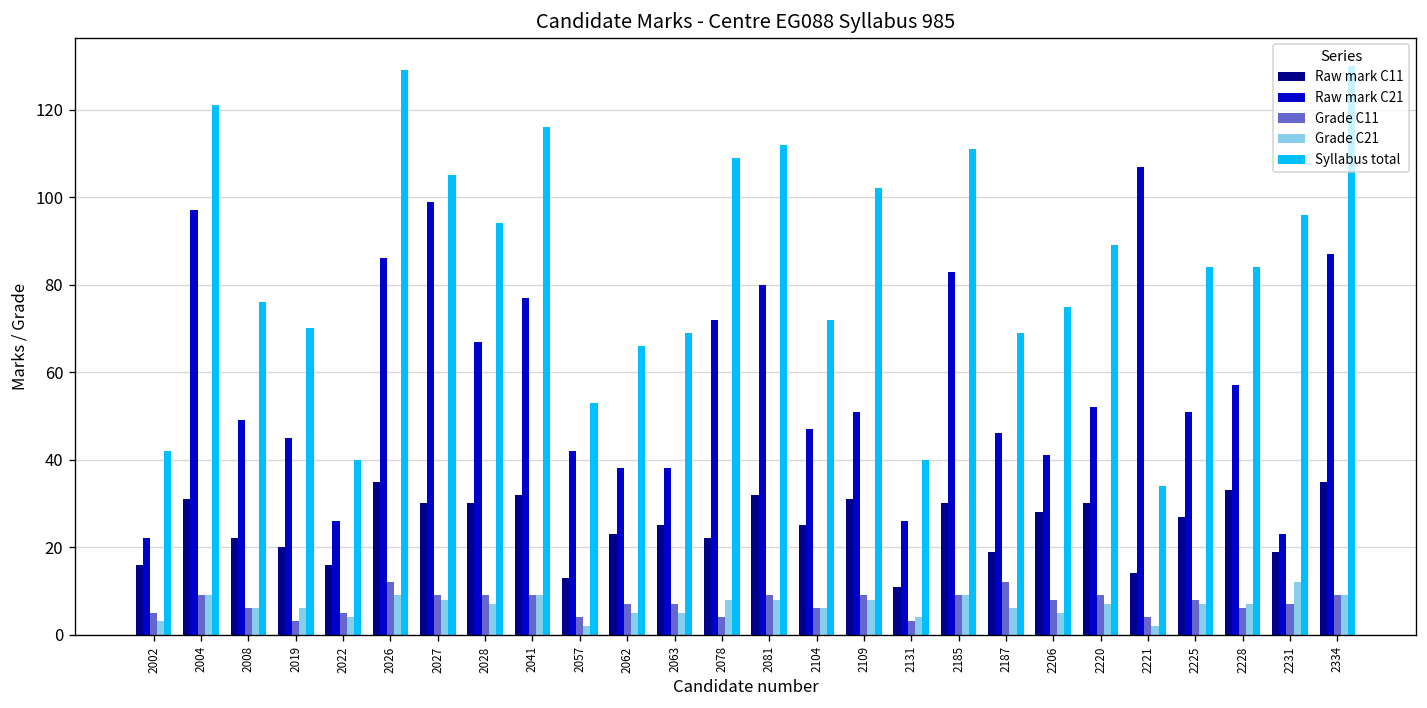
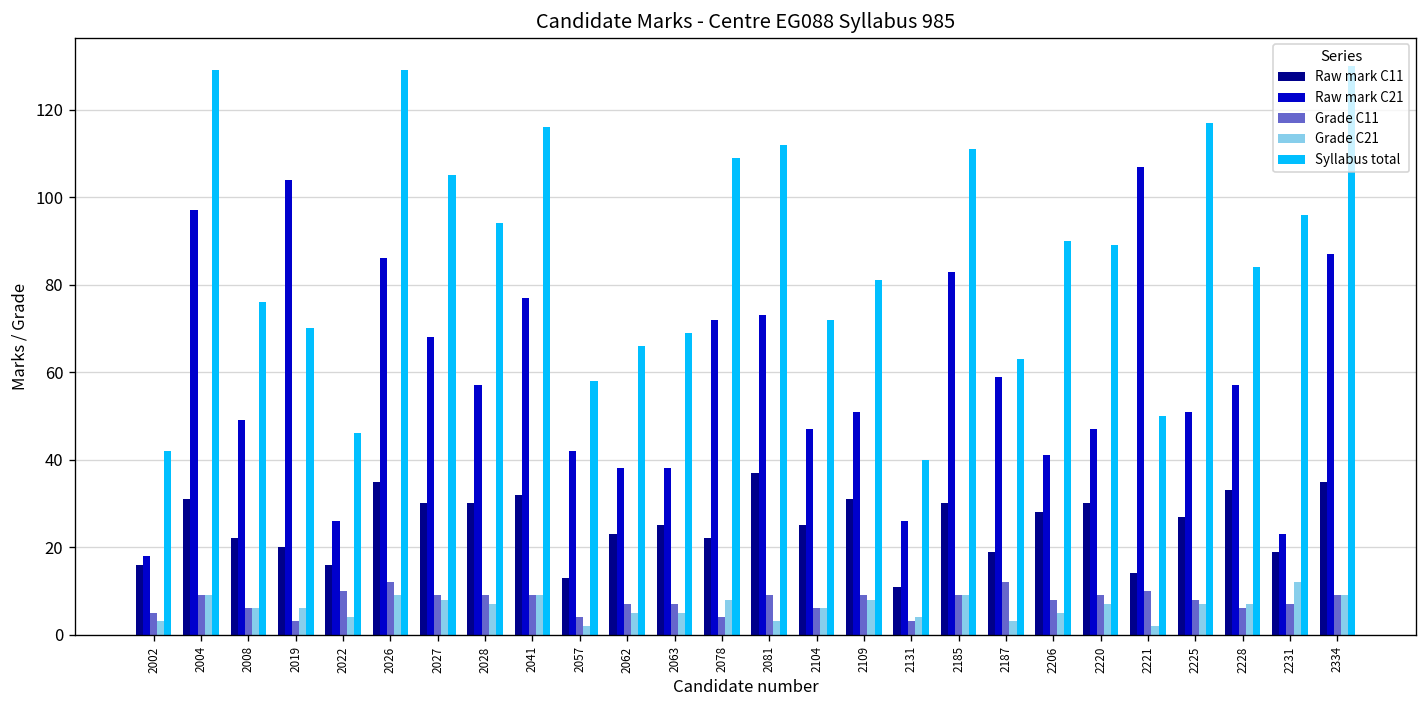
  {
    "Raw mark C11": {
      "2002": 16,
      "2004": 31,
      "2008": 22,
      "2019": 20,
      "2022": 16,
      "2026": 35,
      "2027": 30,
      "2028": 30,
      "2041": 32,
      "2057": 13,
      "2062": 23,
      "2063": 25,
      "2078": 22,
-     "2081": 32,
+     "2081": 37,
      "2104": 25,
      "2109": 31,
      "2131": 11,
      "2185": 30,
      "2187": 19,
      "2206": 28,
      "2220": 30,
      "2221": 14,
      "2225": 27,
      "2228": 33,
      "2231": 19,
      "2334": 35
    },
    "Raw mark C21": {
-     "2002": 22,
+     "2002": 18,
      "2004": 97,
      "2008": 49,
-     "2019": 45,
+     "2019": 104,
      "2022": 26,
      "2026": 86,
-     "2027": 99,
-     "2028": 67,
+     "2027": 68,
+     "2028": 57,
      "2041": 77,
      "2057": 42,
      "2062": 38,
      "2063": 38,
      "2078": 72,
-     "2081": 80,
+     "2081": 73,
      "2104": 47,
      "2109": 51,
      "2131": 26,
      "2185": 83,
-     "2187": 46,
+     "2187": 59,
      "2206": 41,
-     "2220": 52,
+     "2220": 47,
      "2221": 107,
      "2225": 51,
      "2228": 57,
      "2231": 23,
      "2334": 87
    },
    "Grade C11": {
      "2002": 5,
      "2004": 9,
      "2008": 6,
      "2019": 3,
-     "2022": 5,
+     "2022": 10,
      "2026": 12,
      "2027": 9,
      "2028": 9,
      "2041": 9,
      "2057": 4,
      "2062": 7,
      "2063": 7,
      "2078": 4,
      "2081": 9,
      "2104": 6,
      "2109": 9,
      "2131": 3,
      "2185": 9,
      "2187": 12,
      "2206": 8,
      "2220": 9,
-     "2221": 4,
+     "2221": 10,
      "2225": 8,
      "2228": 6,
      "2231": 7,
      "2334": 9
    },
    "Grade C21": {
      "2002": 3,
      "2004": 9,
      "2008": 6,
      "2019": 6,
      "2022": 4,
      "2026": 9,
      "2027": 8,
      "2028": 7,
      "2041": 9,
      "2057": 2,
      "2062": 5,
      "2063": 5,
      "2078": 8,
-     "2081": 8,
+     "2081": 3,
      "2104": 6,
      "2109": 8,
      "2131": 4,
      "2185": 9,
-     "2187": 6,
+     "2187": 3,
      "2206": 5,
      "2220": 7,
      "2221": 2,
      "2225": 7,
      "2228": 7,
      "2231": 12,
      "2334": 9
    },
    "Syllabus total": {
      "2002": 42,
-     "2004": 121,
+     "2004": 129,
      "2008": 76,
      "2019": 70,
-     "2022": 40,
+     "2022": 46,
      "2026": 129,
      "2027": 105,
      "2028": 94,
      "2041": 116,
-     "2057": 53,
+     "2057": 58,
      "2062": 66,
      "2063": 69,
      "2078": 109,
      "2081": 112,
      "2104": 72,
-     "2109": 102,
+     "2109": 81,
      "2131": 40,
      "2185": 111,
-     "2187": 69,
-     "2206": 75,
+     "2187": 63,
+     "2206": 90,
      "2220": 89,
-     "2221": 34,
-     "2225": 84,
+     "2221": 50,
+     "2225": 117,
      "2228": 84,
      "2231": 96
    }
  }
